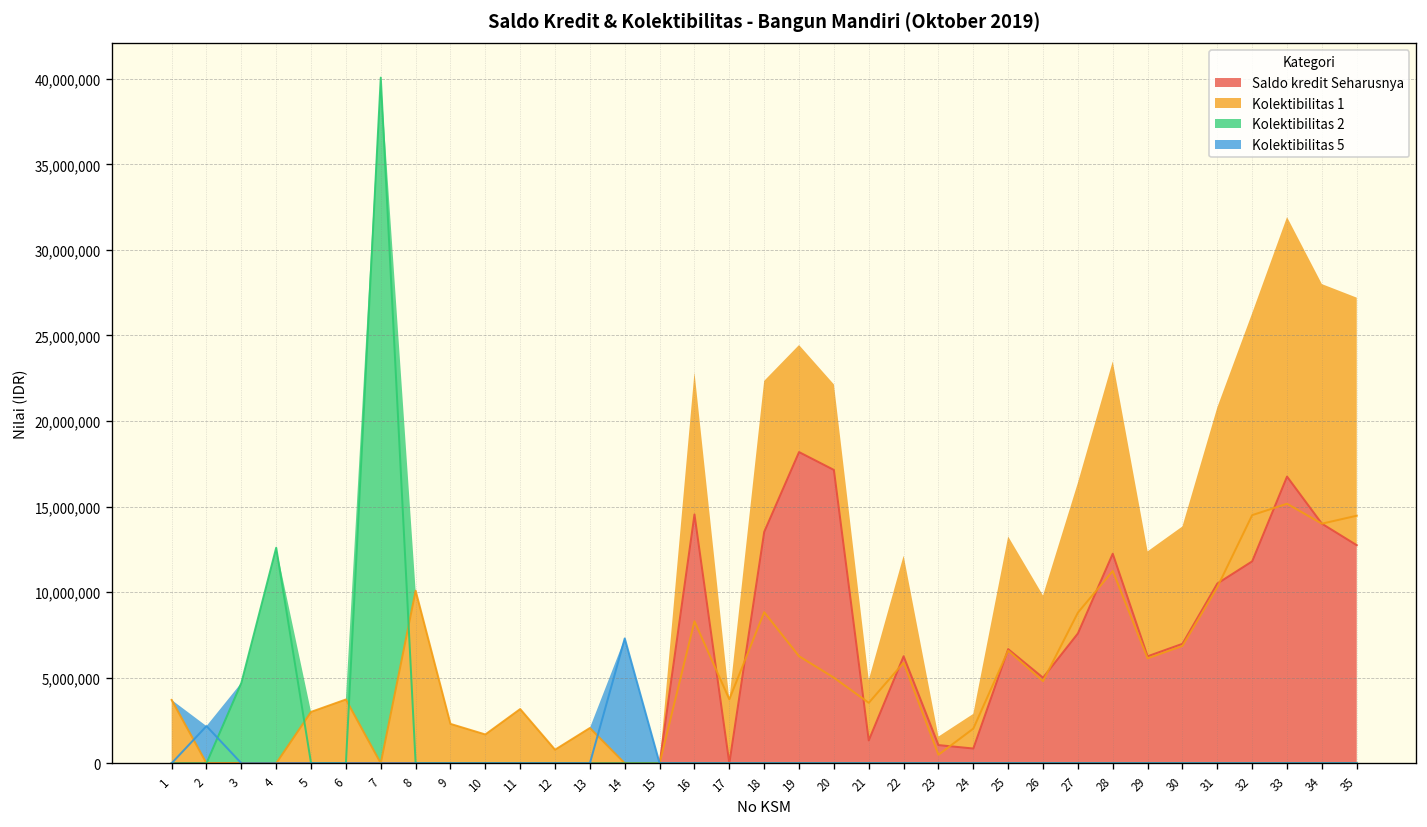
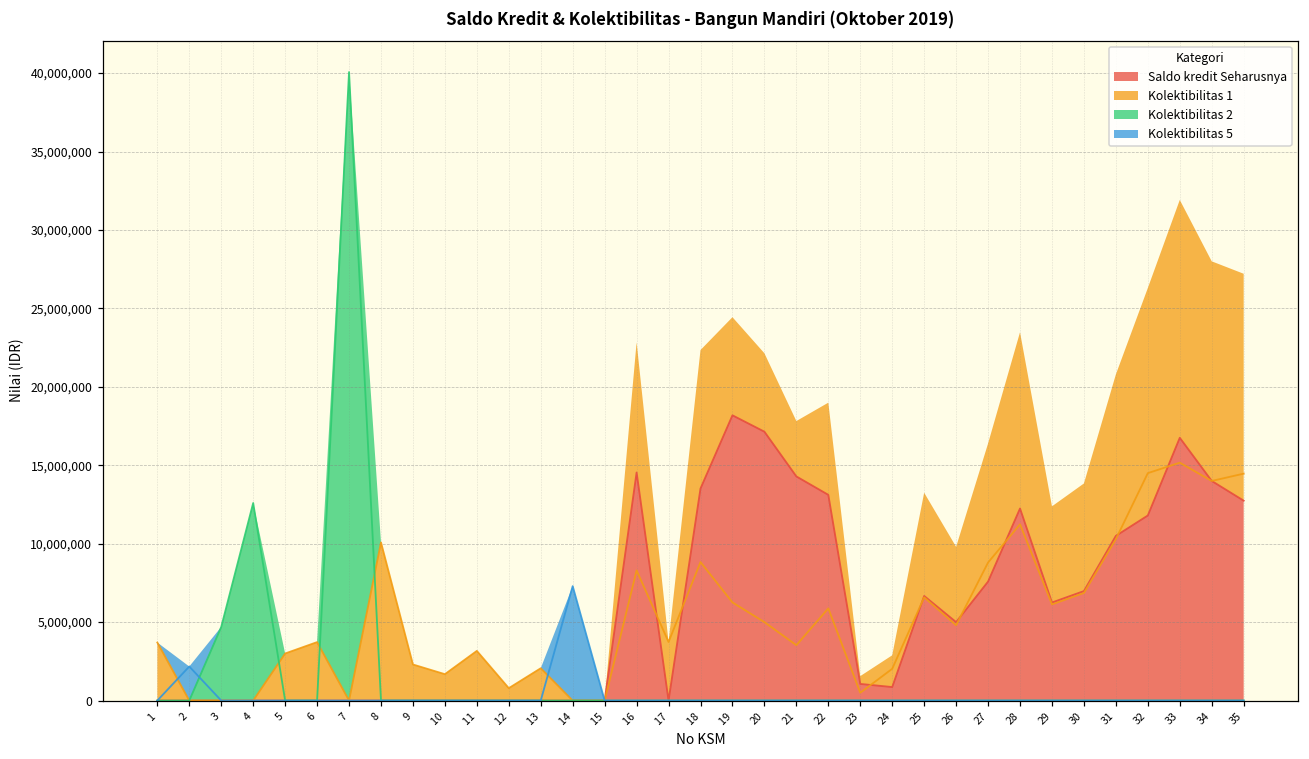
  {
    "Saldo kredit Seharusnya": {
      "16": "14,500,000",
      "18": "13,500,000",
      "19": "18,200,000",
      "20": "17,100,000",
-     "21": "1,300,000",
-     "22": "6,300,000",
+     "21": "14,300,000",
+     "22": "13,100,000",
      "23": "1,100,000",
      "24": "900,000",
      "26": "5,000,000",
      "27": "7,600,000",
      "28": "12,200,000",
      "31": "10,500,000",
      "32": "11,800,000",
      "33": "16,800,000",
      "35": "12,700,000"
    }
  }
